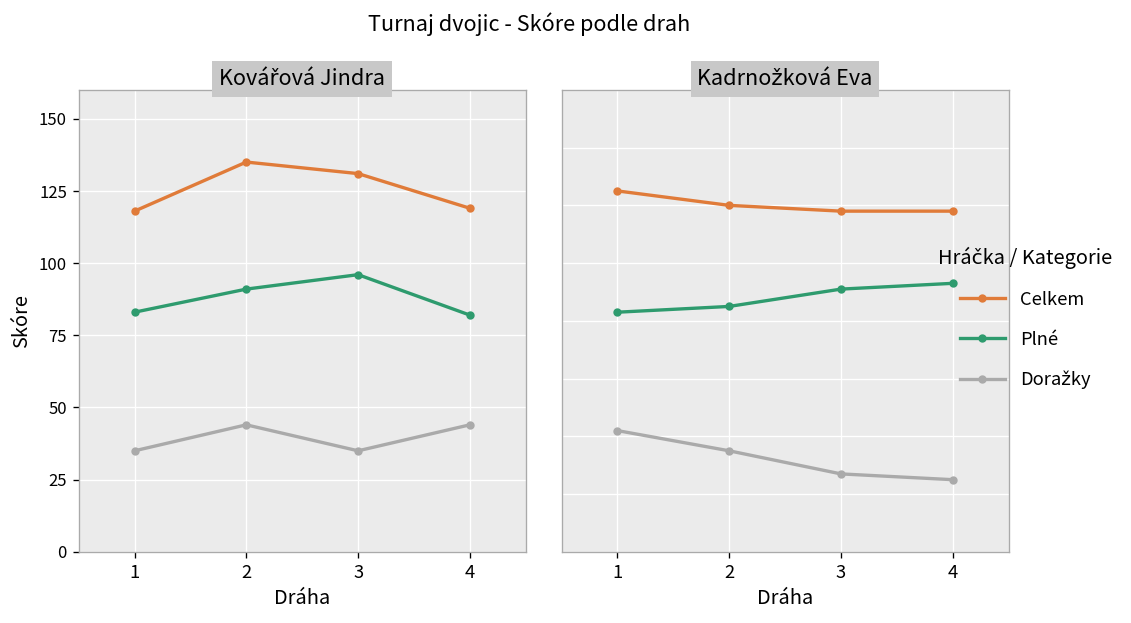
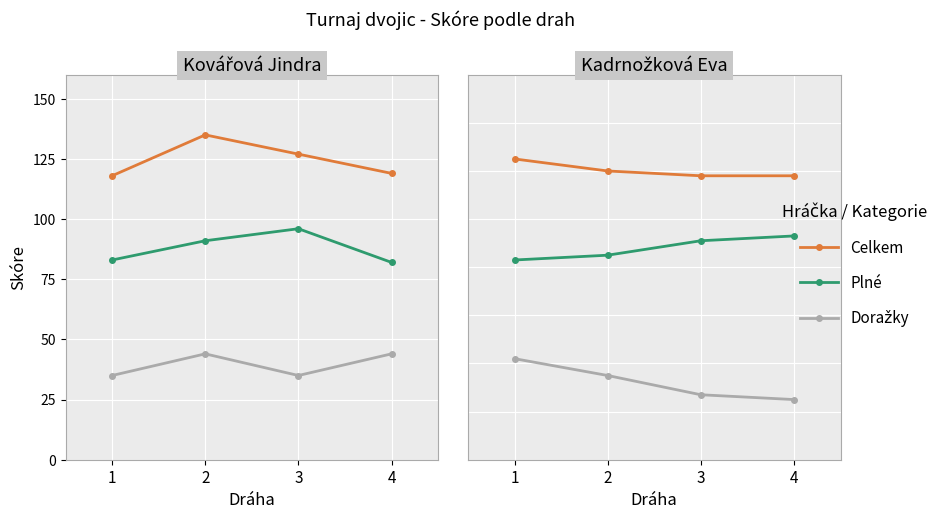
  {
    "Kovářová Jindra": {
      "Celkem": {
        "1": 118,
        "2": 135,
-       "3": 131,
+       "3": 127,
        "4": 119
      },
      "Plné": {
        "1": 83,
        "2": 91,
        "3": 96,
        "4": 82
      },
      "Doražky": {
        "1": 35,
        "2": 44,
        "3": 35,
        "4": 44
      }
    }
  }
